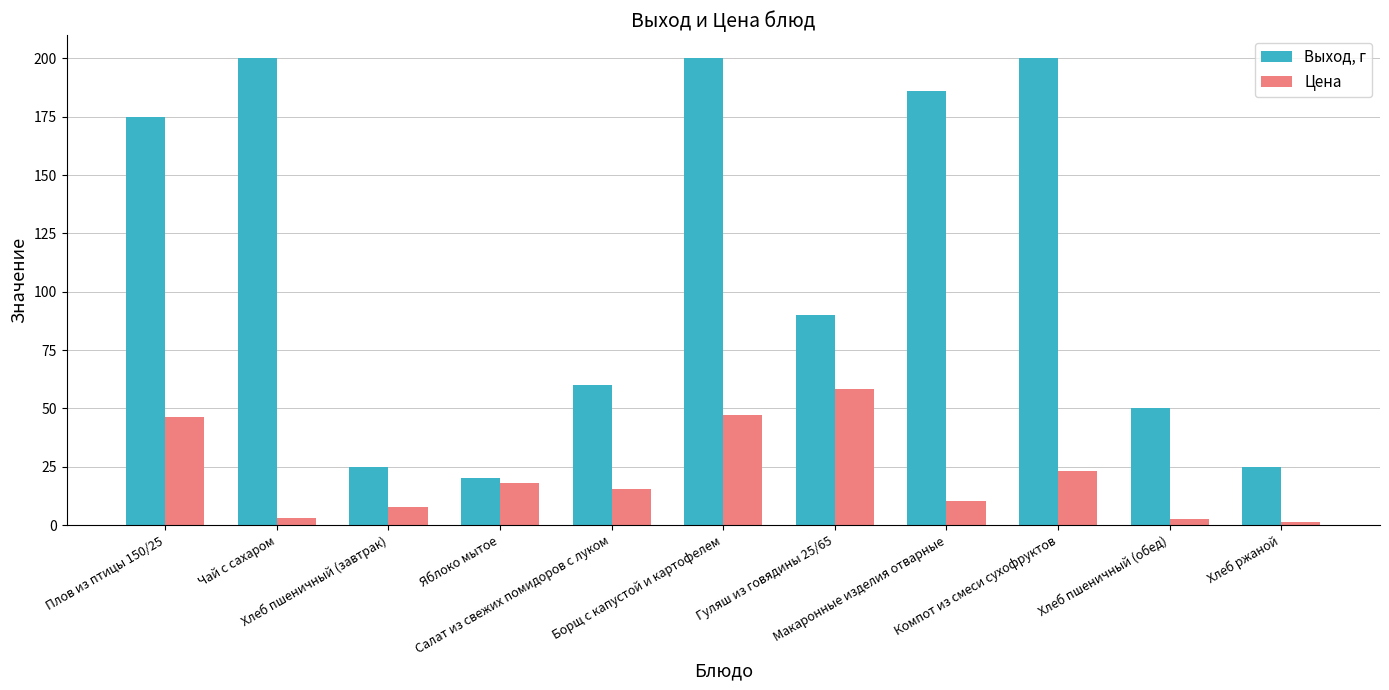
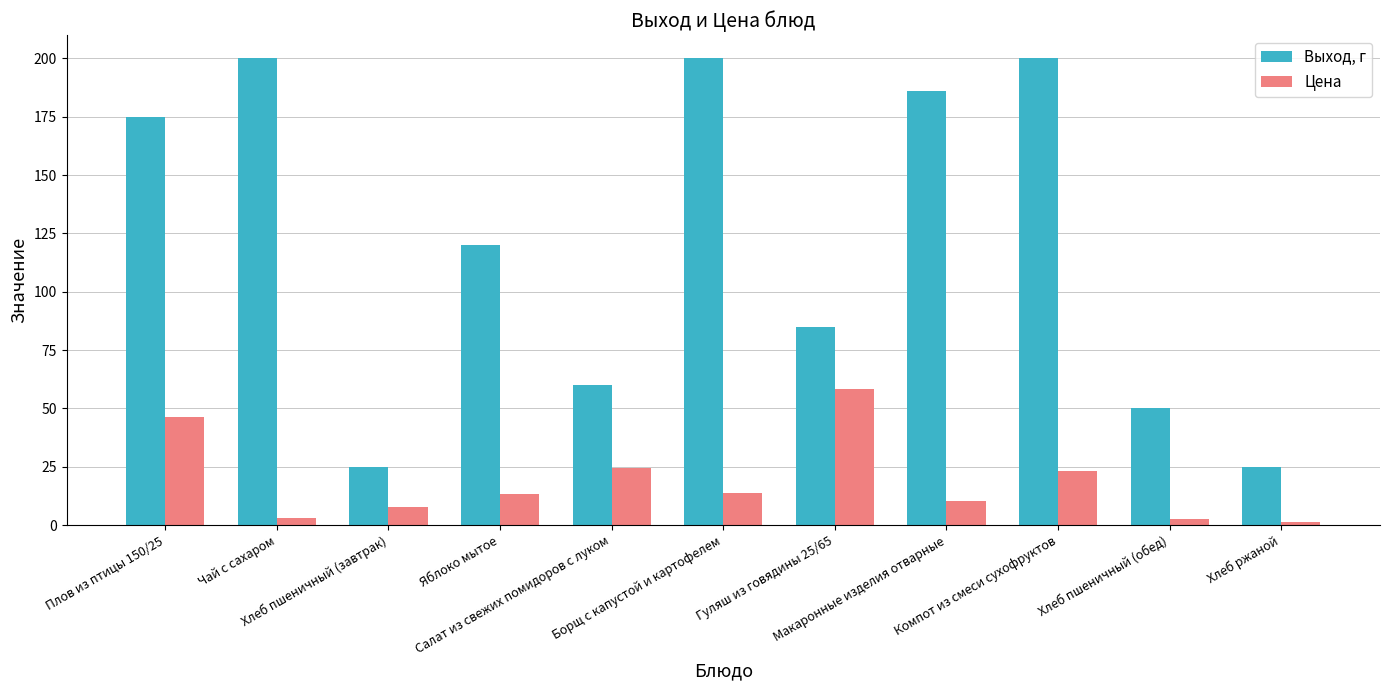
  {
    "Выход, г": {
      "Плов из птицы 150/25": 175,
      "Чай с сахаром": 200,
      "Хлеб пшеничный (завтрак)": 25,
-     "Яблоко мытое": 20,
+     "Яблоко мытое": 120,
      "Салат из свежих помидоров с луком": 60,
      "Борщ с капустой и картофелем": 200,
-     "Гуляш из говядины 25/65": 90,
+     "Гуляш из говядины 25/65": 85,
      "Макаронные изделия отварные": 186,
      "Компот из смеси сухофруктов": 200,
      "Хлеб пшеничный (обед)": 50,
      "Хлеб ржаной": 25
    },
    "Цена": {
      "Плов из птицы 150/25": 46,
      "Чай с сахаром": 3,
      "Хлеб пшеничный (завтрак)": 8,
-     "Яблоко мытое": 18,
-     "Салат из свежих помидоров с луком": 16,
-     "Борщ с капустой и картофелем": 47,
+     "Яблоко мытое": 13,
+     "Салат из свежих помидоров с луком": 25,
+     "Борщ с капустой и картофелем": 14,
      "Гуляш из говядины 25/65": 58,
      "Макаронные изделия отварные": 10,
      "Компот из смеси сухофруктов": 23,
      "Хлеб пшеничный (обед)": 2,
      "Хлеб ржаной": 1
    }
  }
